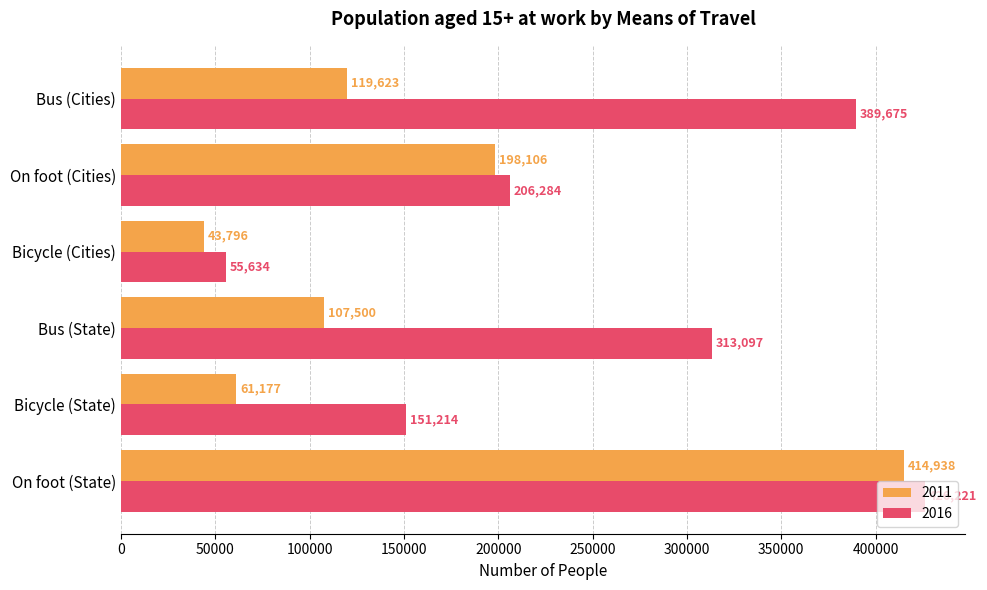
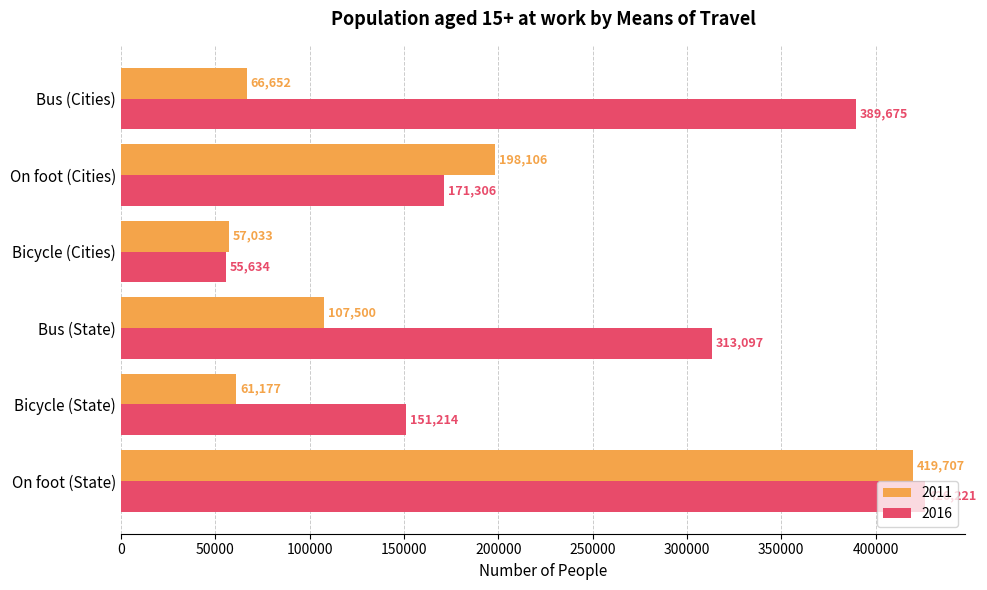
  {
    "2011": {
-     "Bus (Cities)": "119,623",
+     "Bus (Cities)": "66,652",
      "On foot (Cities)": "198,106",
-     "Bicycle (Cities)": "43,796",
+     "Bicycle (Cities)": "57,033",
      "Bus (State)": "107,500",
      "Bicycle (State)": "61,177",
-     "On foot (State)": "414,938"
+     "On foot (State)": "419,707"
    },
    "2016": {
      "Bus (Cities)": "389,675",
-     "On foot (Cities)": "206,284",
+     "On foot (Cities)": "171,306",
      "Bicycle (Cities)": "55,634",
      "Bus (State)": "313,097",
      "Bicycle (State)": "151,214"
    }
  }
